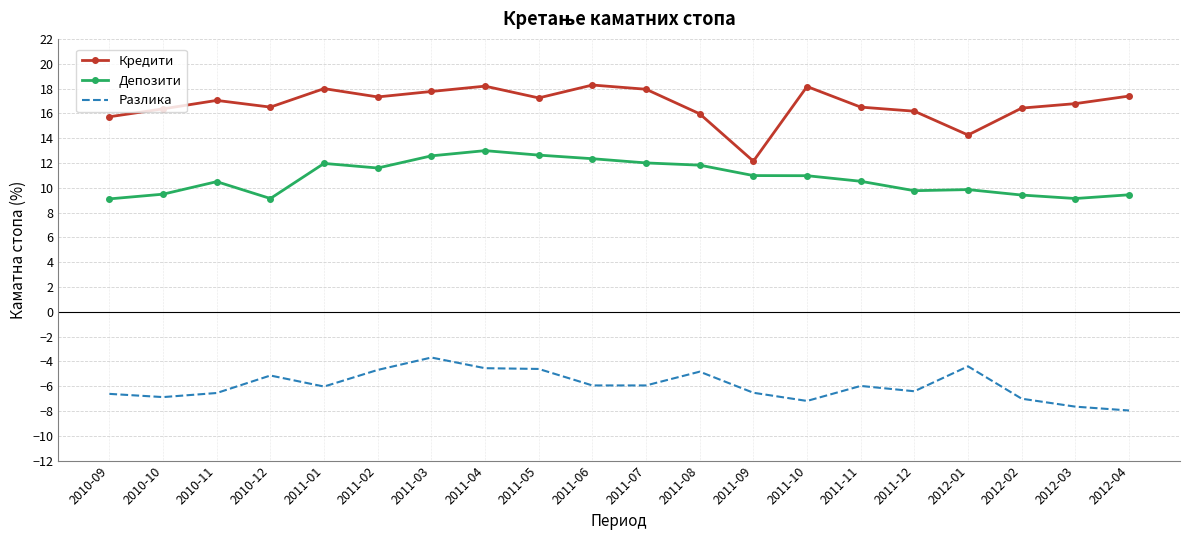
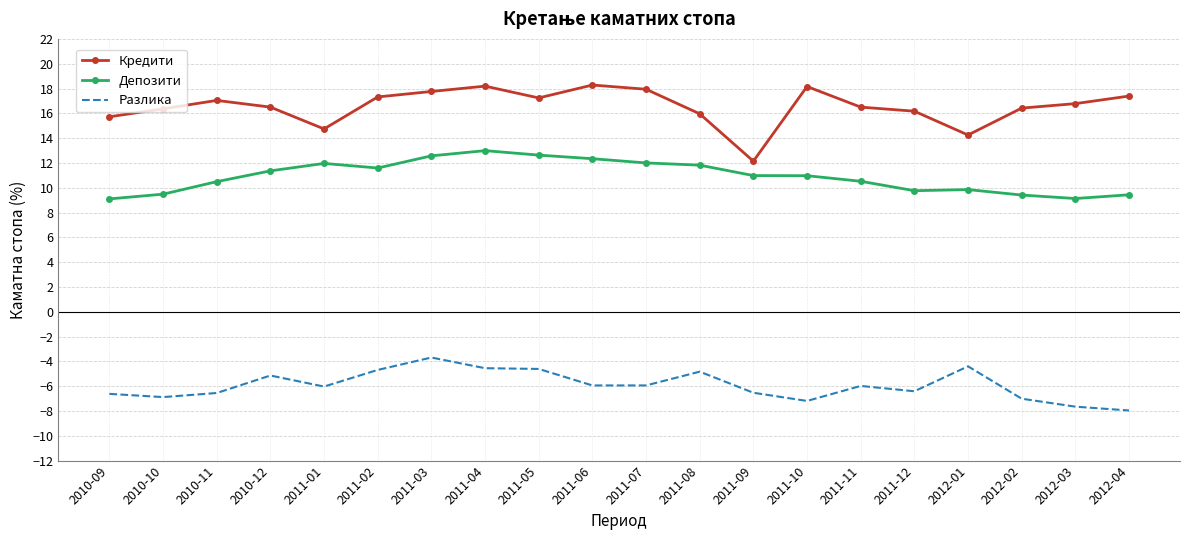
  {
    "Кредити": {
      "2010-09": 15.7,
      "2010-11": 17.0,
      "2010-12": 16.5,
-     "2011-01": 18.0,
+     "2011-01": 14.7,
      "2011-02": 17.3,
      "2011-03": 17.8,
      "2011-04": 18.2,
      "2011-05": 17.2,
      "2011-06": 18.3,
      "2011-07": 17.9,
      "2011-08": 16.0,
      "2011-09": 12.1,
      "2011-10": 18.2,
      "2011-11": 16.5,
      "2011-12": 16.2,
      "2012-01": 14.3,
      "2012-02": 16.4,
      "2012-03": 16.8,
      "2012-04": 17.4
    },
    "Депозити": {
      "2010-09": 9.1,
      "2010-10": 9.5,
      "2010-11": 10.5,
-     "2010-12": 9.1,
+     "2010-12": 11.4,
      "2011-01": 12.0,
      "2011-02": 11.6,
      "2011-03": 12.6,
      "2011-04": 13.0,
      "2011-05": 12.6,
      "2011-06": 12.3,
      "2011-07": 12.0,
      "2011-08": 11.8,
      "2011-09": 11.0,
      "2011-10": 11.0,
      "2011-11": 10.5,
      "2011-12": 9.8,
      "2012-01": 9.9,
      "2012-02": 9.4,
      "2012-03": 9.1,
      "2012-04": 9.4
    },
    "Разлика": {
      "2010-09": -6.6,
      "2010-10": -6.9,
      "2010-11": -6.6,
      "2010-12": -5.1,
      "2011-01": -6.0,
      "2011-02": -4.7,
      "2011-03": -3.7,
      "2011-04": -4.6,
      "2011-05": -4.6,
      "2011-06": -5.9,
      "2011-07": -5.9,
      "2011-08": -4.8,
      "2011-09": -6.5,
      "2011-10": -7.2,
      "2011-11": -6.0,
      "2011-12": -6.4,
      "2012-01": -4.4,
      "2012-02": -7.0,
      "2012-03": -7.7,
      "2012-04": -8.0
    }
  }
